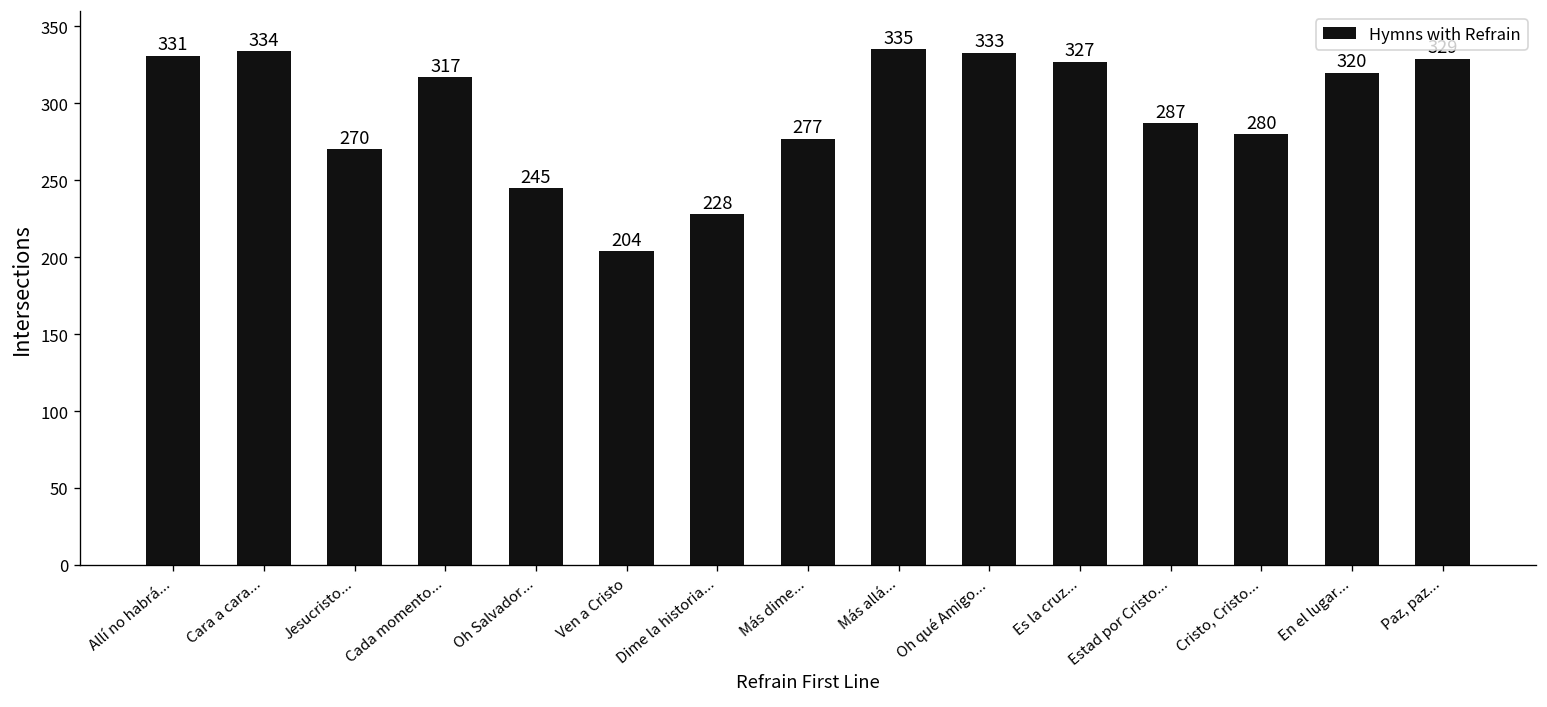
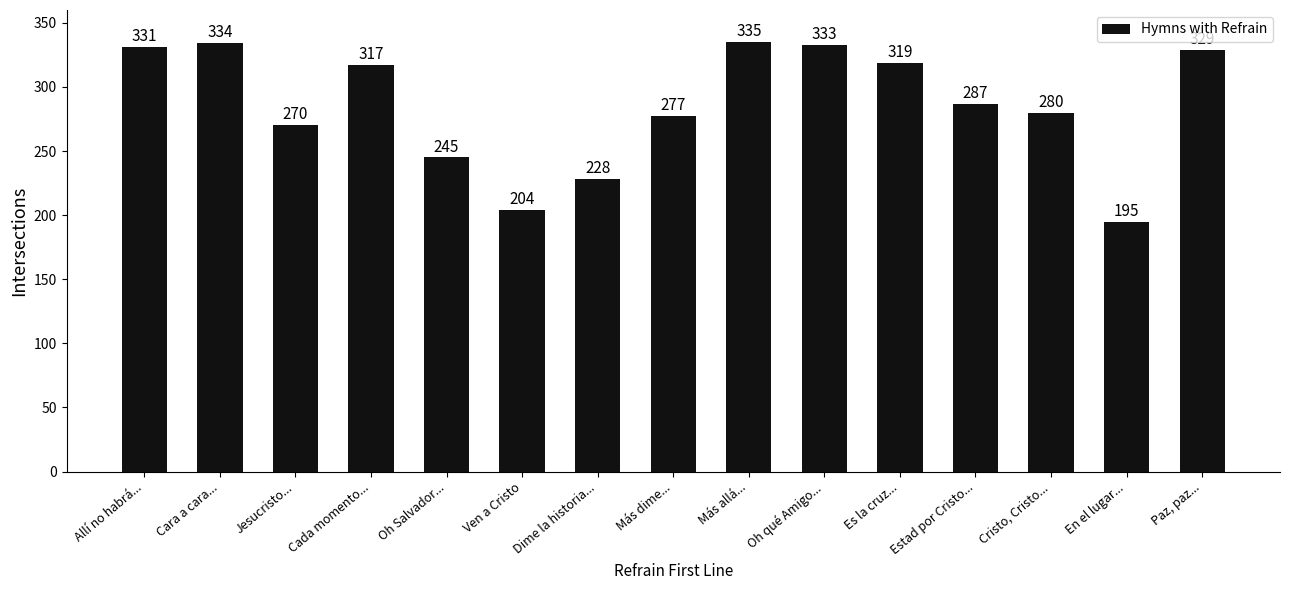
  {
    "Allí no habrá...": 331,
    "Cara a cara...": 334,
    "Jesucristo...": 270,
    "Cada momento...": 317,
    "Oh Salvador...": 245,
    "Ven a Cristo": 204,
    "Dime la historia...": 228,
    "Más dime...": 277,
    "Más allá...": 335,
    "Oh qué Amigo...": 333,
-   "Es la cruz...": 327,
+   "Es la cruz...": 319,
    "Estad por Cristo...": 287,
    "Cristo, Cristo...": 280,
-   "En el lugar...": 320
+   "En el lugar...": 195
  }
